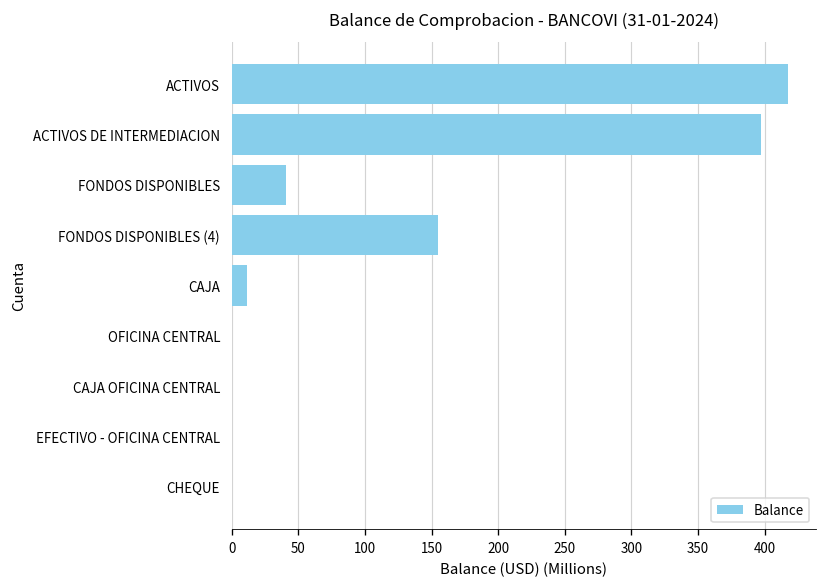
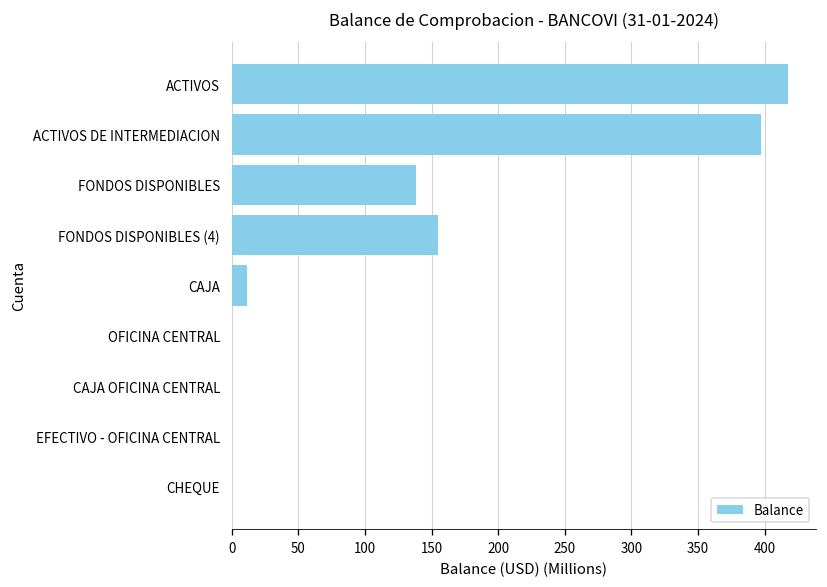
  {
    "ACTIVOS": 418,
    "ACTIVOS DE INTERMEDIACION": 397,
-   "FONDOS DISPONIBLES": 41,
+   "FONDOS DISPONIBLES": 138,
    "FONDOS DISPONIBLES (4)": 155,
    "CAJA": 11,
    "OFICINA CENTRAL": 0,
    "CAJA OFICINA CENTRAL": 0,
    "EFECTIVO - OFICINA CENTRAL": 0,
    "CHEQUE": 0
  }
